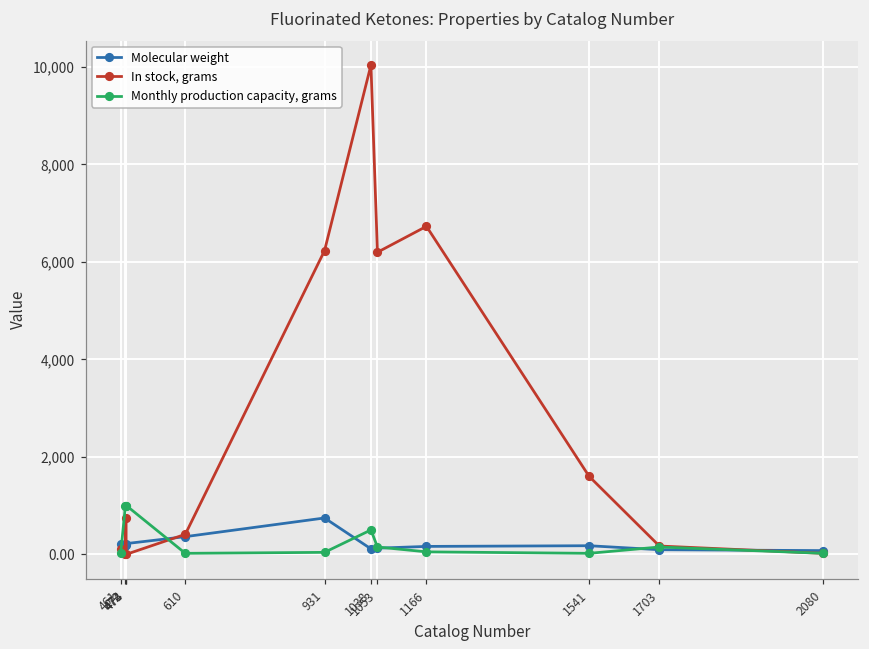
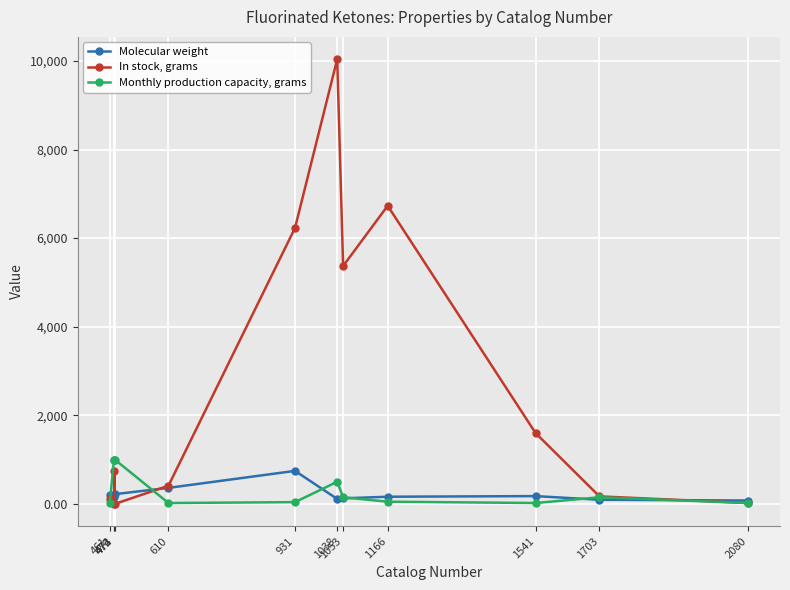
  {
    "Molecular weight": {
      "461": "200",
      "472": "200",
      "473": "200",
      "474": "200",
      "931": "700",
      "1038": "100",
      "1166": "200",
      "1541": "200"
    },
    "In stock, grams": {
      "461": "100",
      "472": "0",
      "473": "800",
      "474": "0",
      "931": "6,200",
      "1038": "10,000",
-     "1053": "6,200",
+     "1053": "5,400",
      "1166": "6,700",
      "1541": "1,600"
    },
    "Monthly production capacity, grams": {
      "461": "0",
      "472": "1,000",
      "473": "1,000",
      "474": "1,000",
      "610": "0",
      "931": "0",
      "1038": "500",
      "1166": "100",
      "1541": "0"
    }
  }
